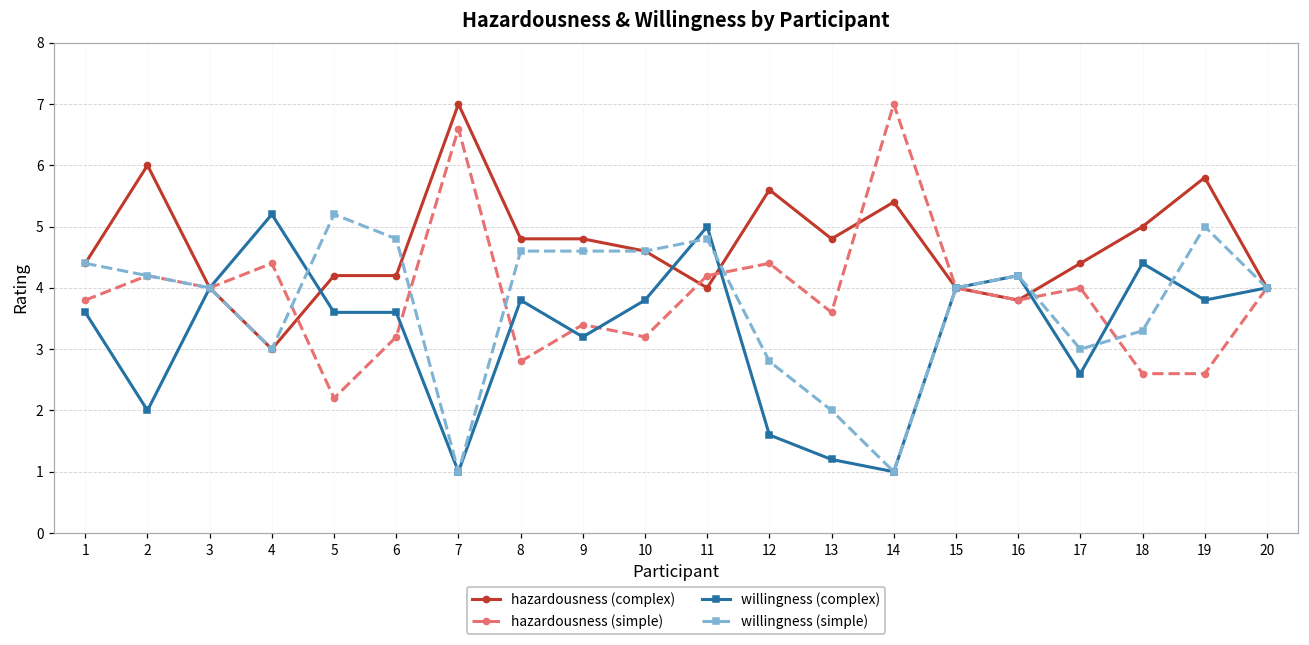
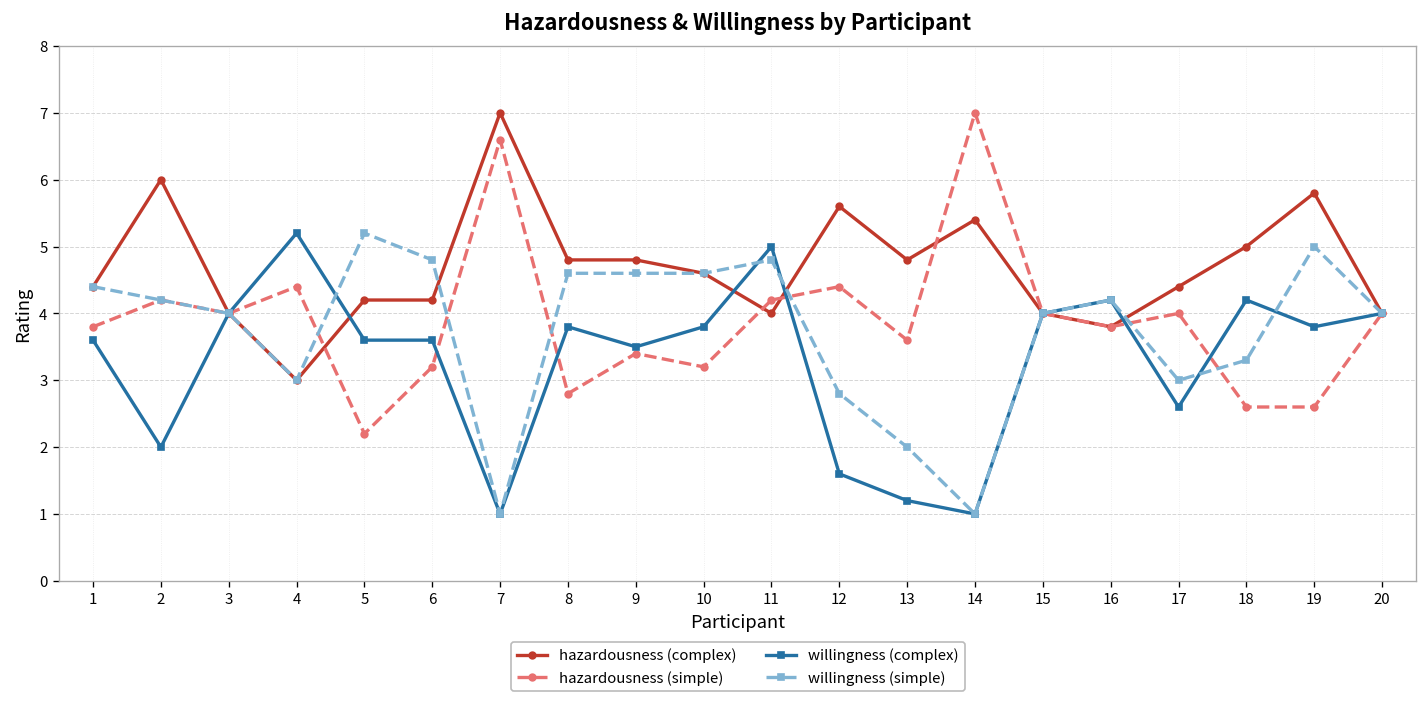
  {
    "hazardousness (complex)": {
      "2": 6.0,
      "5": 4.2,
      "6": 4.2,
      "7": 7.0,
      "8": 4.8,
      "9": 4.8,
      "11": 4.0,
      "12": 5.6,
      "13": 4.8,
      "14": 5.4,
      "17": 4.4,
      "18": 5.0,
      "19": 5.8
    },
    "hazardousness (simple)": {
      "1": 3.8,
      "4": 4.4,
      "5": 2.2,
      "6": 3.2,
      "7": 6.6,
      "8": 2.8,
      "9": 3.4,
      "10": 3.2,
      "11": 4.2,
      "12": 4.4,
      "13": 3.6,
      "14": 7.0,
      "17": 4.0,
      "18": 2.6,
      "19": 2.6
    },
    "willingness (complex)": {
      "1": 3.6,
      "2": 2.0,
      "4": 5.2,
      "5": 3.6,
      "6": 3.6,
      "8": 3.8,
-     "9": 3.2,
+     "9": 3.5,
      "10": 3.8,
      "11": 5.0,
      "12": 1.6,
      "13": 1.2,
      "17": 2.6,
-     "18": 4.4,
+     "18": 4.2,
      "19": 3.8
    },
    "willingness (simple)": {
      "5": 5.2,
      "6": 4.8,
      "8": 4.6,
      "9": 4.6,
      "11": 4.8,
      "12": 2.8,
      "13": 2.0,
      "17": 3.0,
      "18": 3.3,
      "19": 5.0
    }
  }
